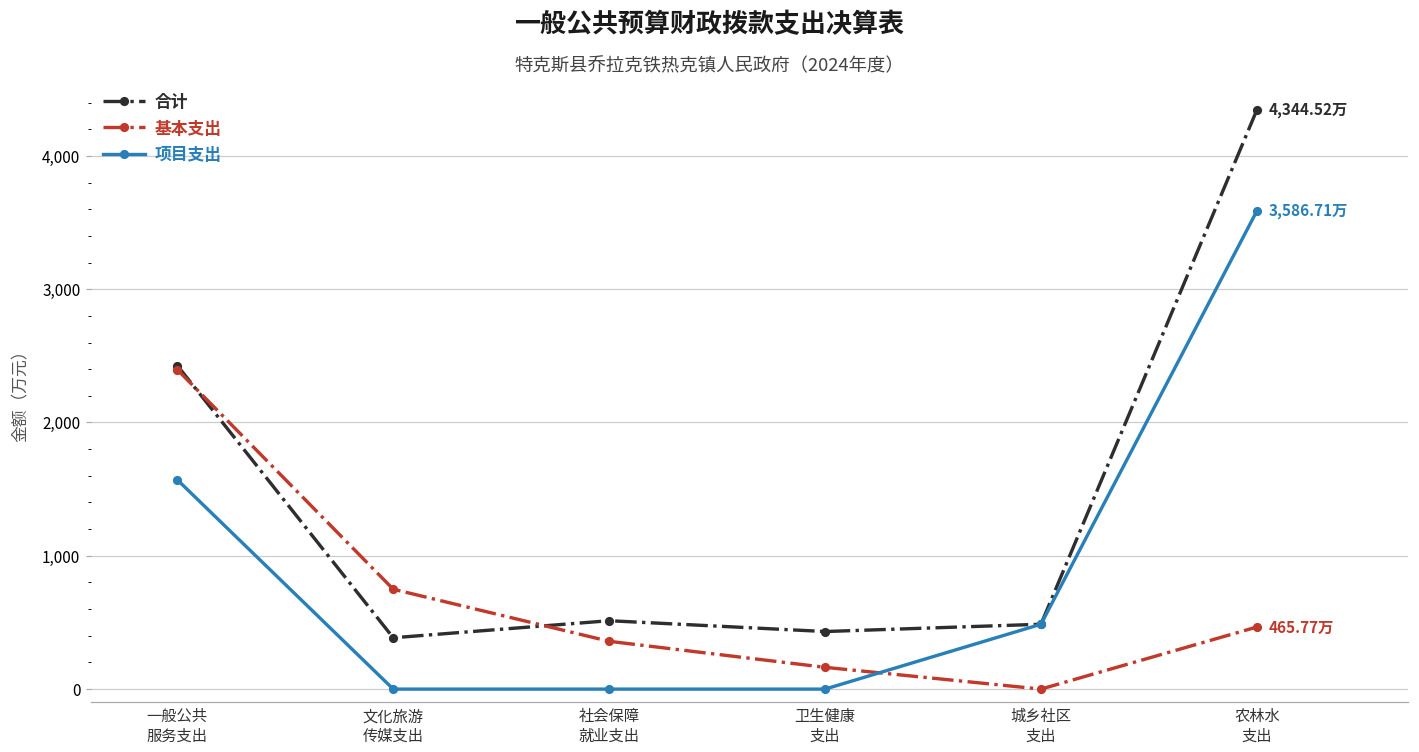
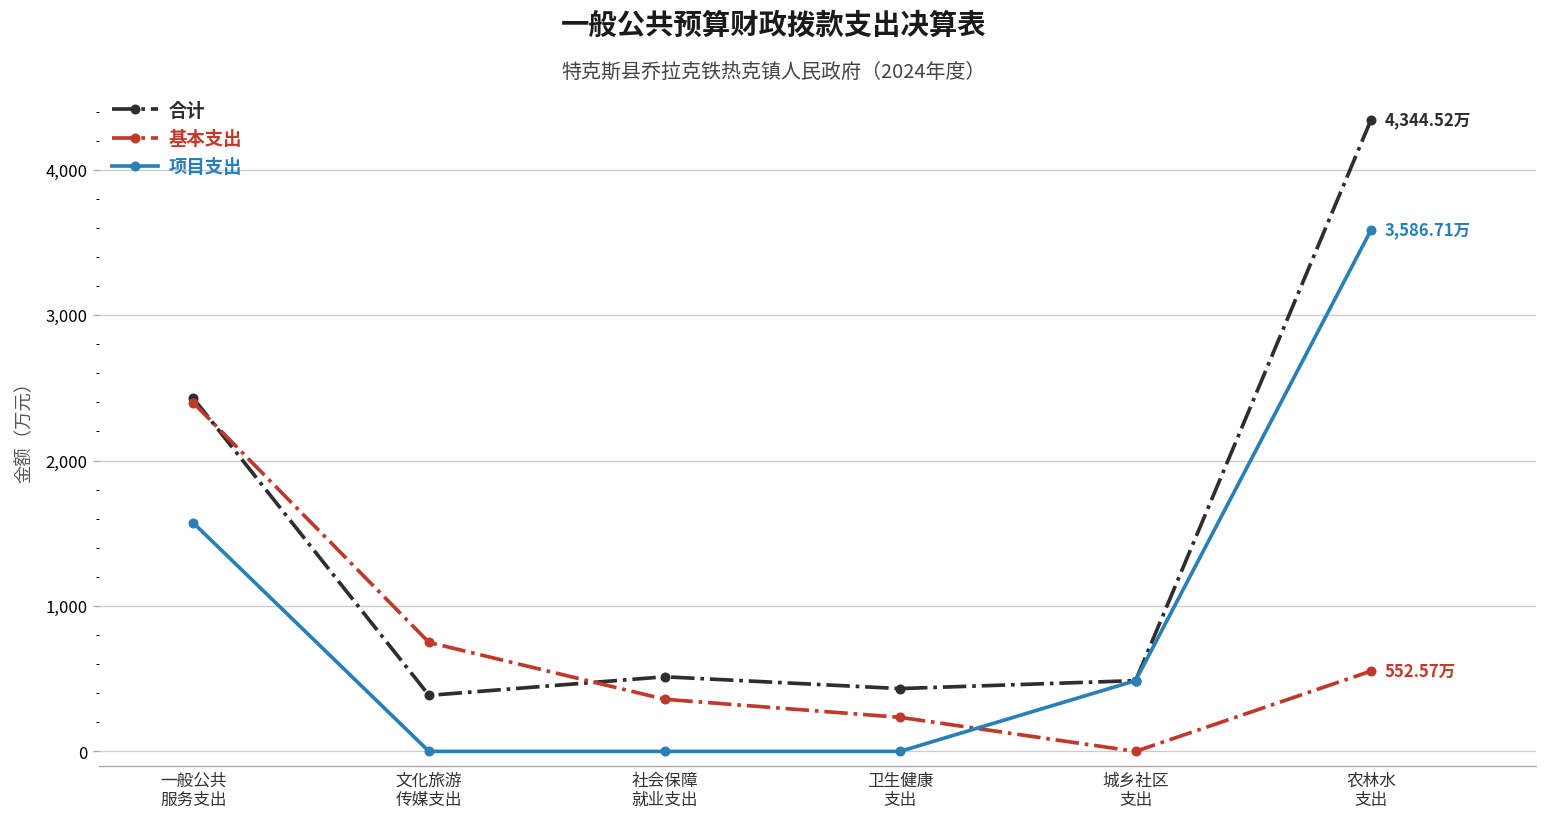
  {
    "合计": {
      "农林水 支出": "4,344.52万"
    },
    "基本支出": {
-     "卫生健康 支出": "160",
-     "农林水 支出": "465.77万"
+     "卫生健康 支出": "230",
+     "农林水 支出": "552.57万"
    },
    "项目支出": {
      "农林水 支出": "3,586.71万"
    }
  }
